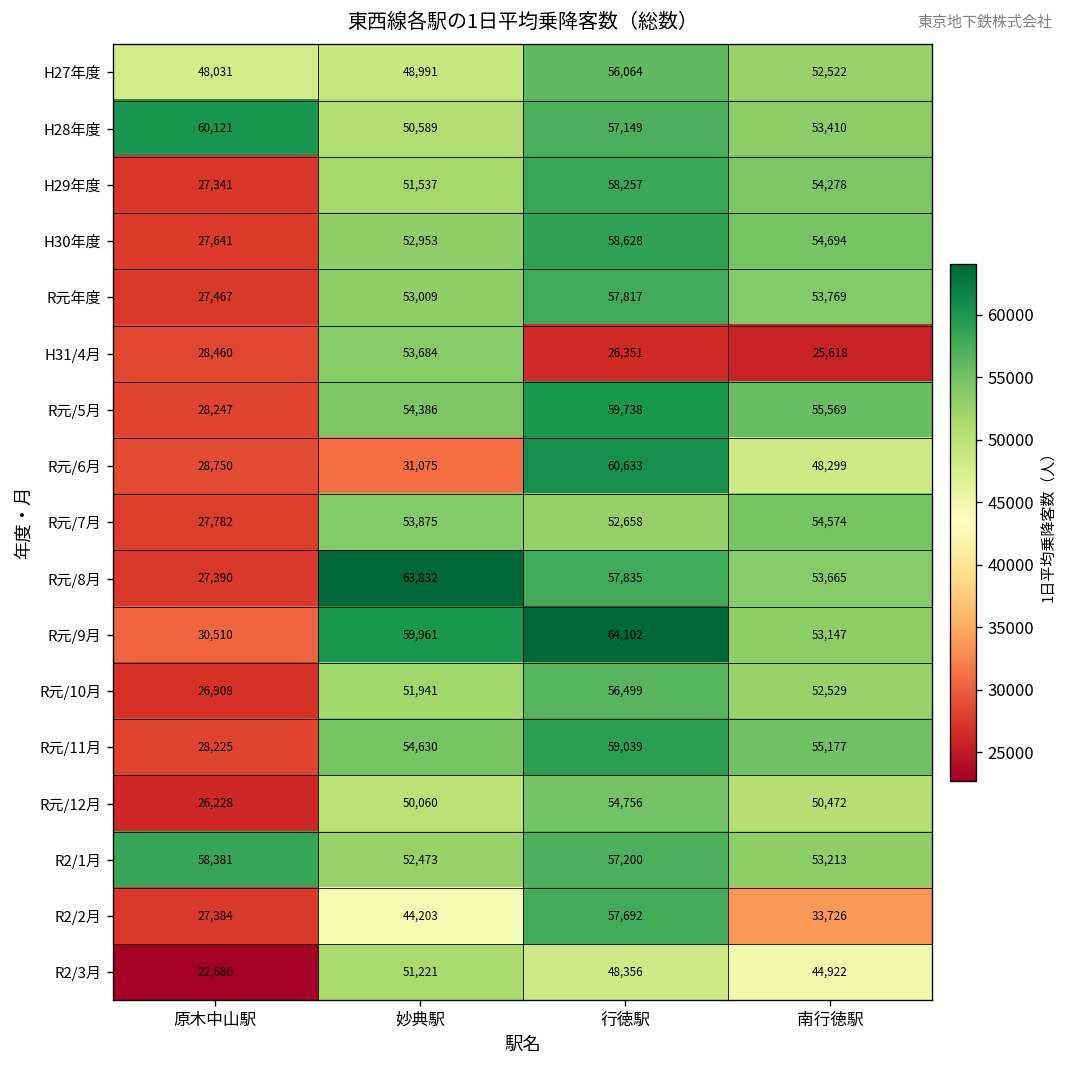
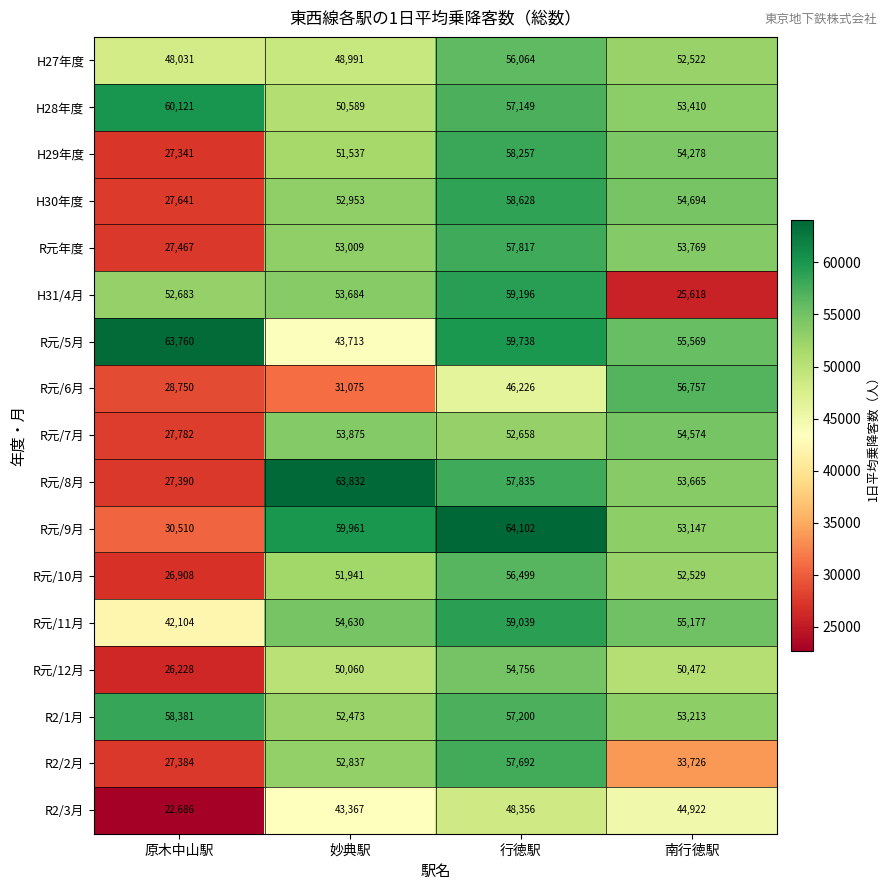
  {
    "H27年度": {
      "原木中山駅": "48,031",
      "妙典駅": "48,991",
      "行徳駅": "56,064",
      "南行徳駅": "52,522"
    },
    "H28年度": {
      "原木中山駅": "60,121",
      "妙典駅": "50,589",
      "行徳駅": "57,149",
      "南行徳駅": "53,410"
    },
    "H29年度": {
      "原木中山駅": "27,341",
      "妙典駅": "51,537",
      "行徳駅": "58,257",
      "南行徳駅": "54,278"
    },
    "H30年度": {
      "原木中山駅": "27,641",
      "妙典駅": "52,953",
      "行徳駅": "58,628",
      "南行徳駅": "54,694"
    },
    "R元年度": {
      "原木中山駅": "27,467",
      "妙典駅": "53,009",
      "行徳駅": "57,817",
      "南行徳駅": "53,769"
    },
    "H31/4月": {
-     "原木中山駅": "28,460",
+     "原木中山駅": "52,683",
      "妙典駅": "53,684",
-     "行徳駅": "26,351",
+     "行徳駅": "59,196",
      "南行徳駅": "25,618"
    },
    "R元/5月": {
-     "原木中山駅": "28,247",
-     "妙典駅": "54,386",
+     "原木中山駅": "63,760",
+     "妙典駅": "43,713",
      "行徳駅": "59,738",
      "南行徳駅": "55,569"
    },
    "R元/6月": {
      "原木中山駅": "28,750",
      "妙典駅": "31,075",
-     "行徳駅": "60,633",
-     "南行徳駅": "48,299"
+     "行徳駅": "46,226",
+     "南行徳駅": "56,757"
    },
    "R元/7月": {
      "原木中山駅": "27,782",
      "妙典駅": "53,875",
      "行徳駅": "52,658",
      "南行徳駅": "54,574"
    },
    "R元/8月": {
      "原木中山駅": "27,390",
      "妙典駅": "63,832",
      "行徳駅": "57,835",
      "南行徳駅": "53,665"
    },
    "R元/9月": {
      "原木中山駅": "30,510",
      "妙典駅": "59,961",
      "行徳駅": "64,102",
      "南行徳駅": "53,147"
    },
    "R元/10月": {
      "原木中山駅": "26,908",
      "妙典駅": "51,941",
      "行徳駅": "56,499",
      "南行徳駅": "52,529"
    },
    "R元/11月": {
-     "原木中山駅": "28,225",
+     "原木中山駅": "42,104",
      "妙典駅": "54,630",
      "行徳駅": "59,039",
      "南行徳駅": "55,177"
    },
    "R元/12月": {
      "原木中山駅": "26,228",
      "妙典駅": "50,060",
      "行徳駅": "54,756",
      "南行徳駅": "50,472"
    },
    "R2/1月": {
      "原木中山駅": "58,381",
      "妙典駅": "52,473",
      "行徳駅": "57,200",
      "南行徳駅": "53,213"
    },
    "R2/2月": {
      "原木中山駅": "27,384",
-     "妙典駅": "44,203",
+     "妙典駅": "52,837",
      "行徳駅": "57,692",
      "南行徳駅": "33,726"
    },
    "R2/3月": {
      "原木中山駅": "22,686",
-     "妙典駅": "51,221",
+     "妙典駅": "43,367",
      "行徳駅": "48,356",
      "南行徳駅": "44,922"
    }
  }
